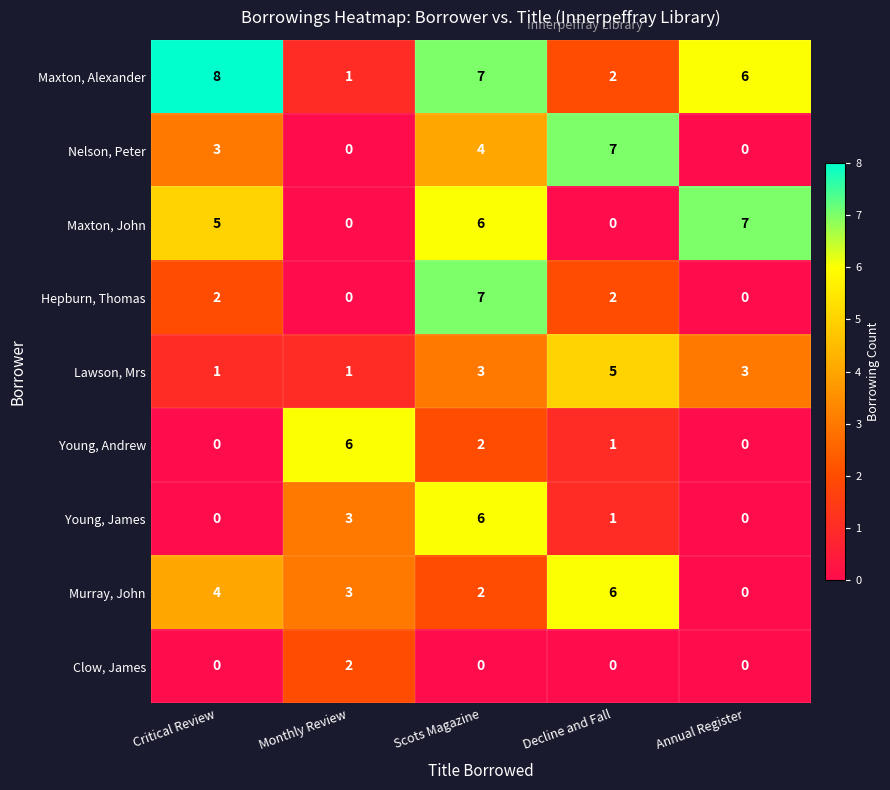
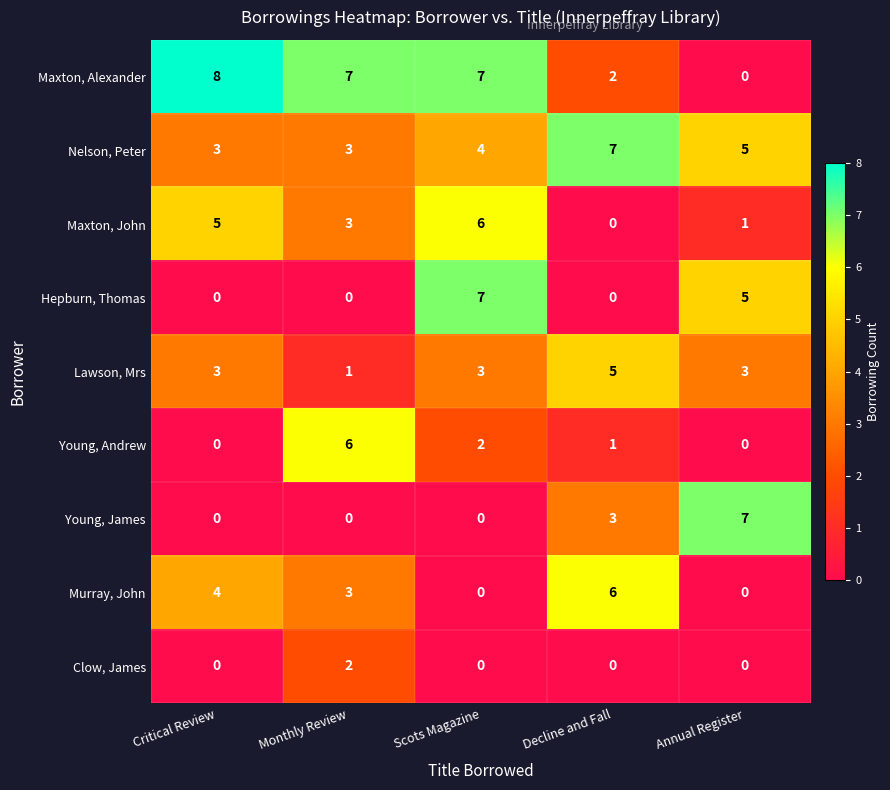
  {
    "Maxton, Alexander": {
      "Critical Review": 8,
-     "Monthly Review": 1,
+     "Monthly Review": 7,
      "Scots Magazine": 7,
      "Decline and Fall": 2,
-     "Annual Register": 6
+     "Annual Register": 0
    },
    "Nelson, Peter": {
      "Critical Review": 3,
-     "Monthly Review": 0,
+     "Monthly Review": 3,
      "Scots Magazine": 4,
      "Decline and Fall": 7,
-     "Annual Register": 0
+     "Annual Register": 5
    },
    "Maxton, John": {
      "Critical Review": 5,
-     "Monthly Review": 0,
+     "Monthly Review": 3,
      "Scots Magazine": 6,
      "Decline and Fall": 0,
-     "Annual Register": 7
+     "Annual Register": 1
    },
    "Hepburn, Thomas": {
-     "Critical Review": 2,
+     "Critical Review": 0,
      "Monthly Review": 0,
      "Scots Magazine": 7,
-     "Decline and Fall": 2,
-     "Annual Register": 0
+     "Decline and Fall": 0,
+     "Annual Register": 5
    },
    "Lawson, Mrs": {
-     "Critical Review": 1,
+     "Critical Review": 3,
      "Monthly Review": 1,
      "Scots Magazine": 3,
      "Decline and Fall": 5,
      "Annual Register": 3
    },
    "Young, Andrew": {
      "Critical Review": 0,
      "Monthly Review": 6,
      "Scots Magazine": 2,
      "Decline and Fall": 1,
      "Annual Register": 0
    },
    "Young, James": {
      "Critical Review": 0,
-     "Monthly Review": 3,
-     "Scots Magazine": 6,
-     "Decline and Fall": 1,
-     "Annual Register": 0
+     "Monthly Review": 0,
+     "Scots Magazine": 0,
+     "Decline and Fall": 3,
+     "Annual Register": 7
    },
    "Murray, John": {
      "Critical Review": 4,
      "Monthly Review": 3,
-     "Scots Magazine": 2,
+     "Scots Magazine": 0,
      "Decline and Fall": 6,
      "Annual Register": 0
    },
    "Clow, James": {
      "Critical Review": 0,
      "Monthly Review": 2,
      "Scots Magazine": 0,
      "Decline and Fall": 0,
      "Annual Register": 0
    }
  }
